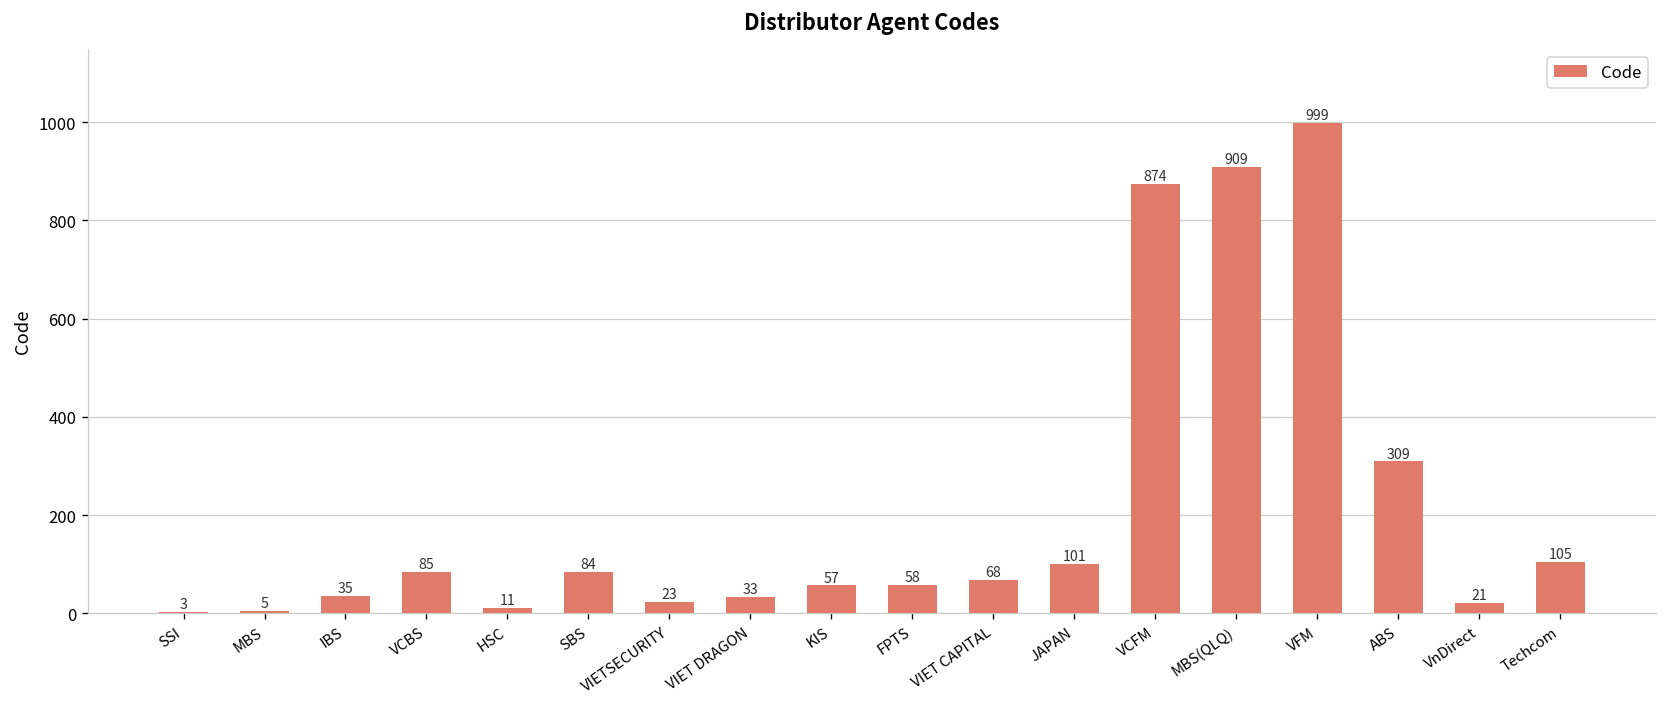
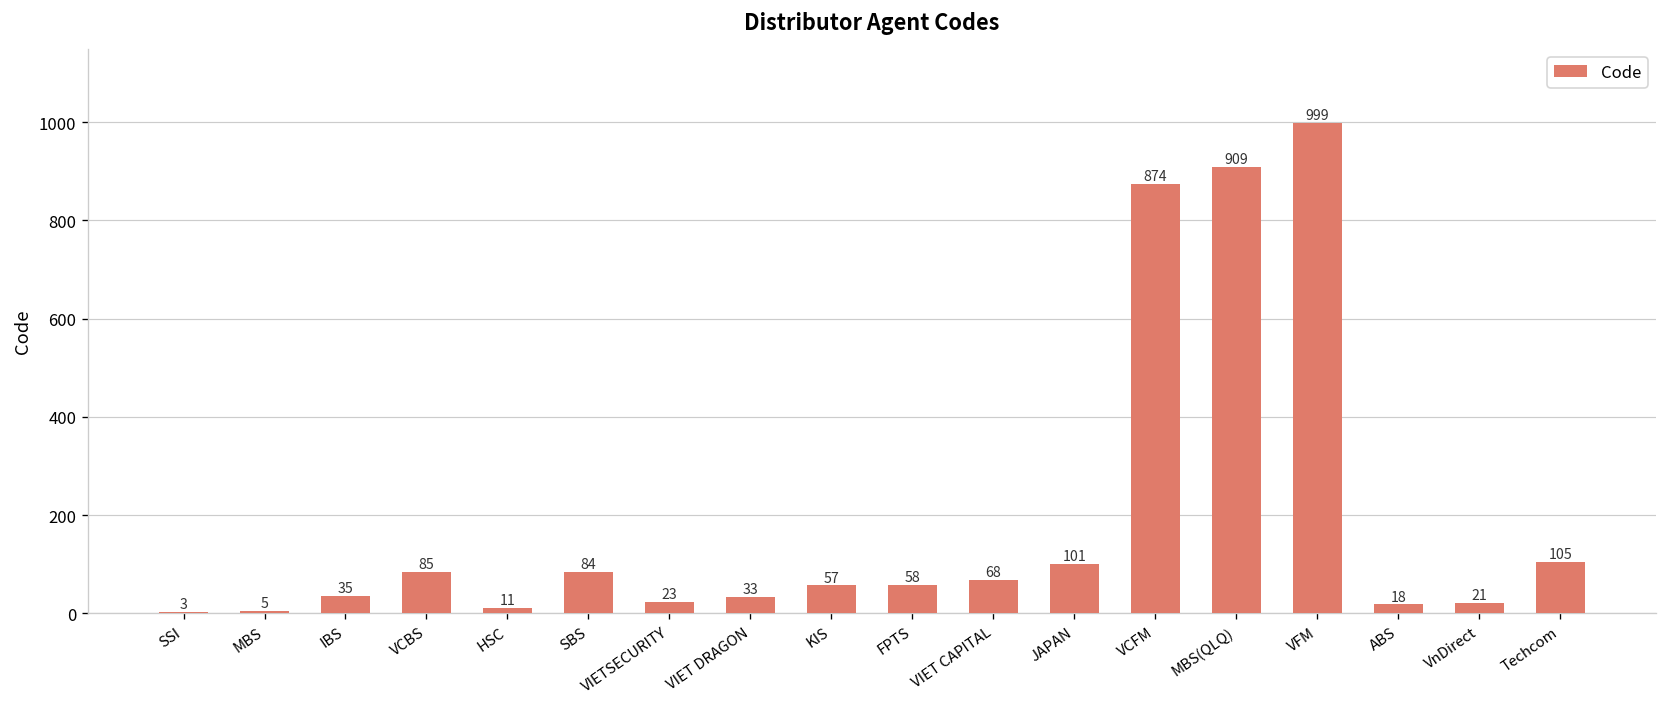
  {
    "SSI": 3,
    "MBS": 5,
    "IBS": 35,
    "VCBS": 85,
    "HSC": 11,
    "SBS": 84,
    "VIETSECURITY": 23,
    "VIET DRAGON": 33,
    "KIS": 57,
    "FPTS": 58,
    "VIET CAPITAL": 68,
    "JAPAN": 101,
    "VCFM": 874,
    "MBS(QLQ)": 909,
    "VFM": 999,
-   "ABS": 309,
+   "ABS": 18,
    "VnDirect": 21,
    "Techcom": 105
  }
